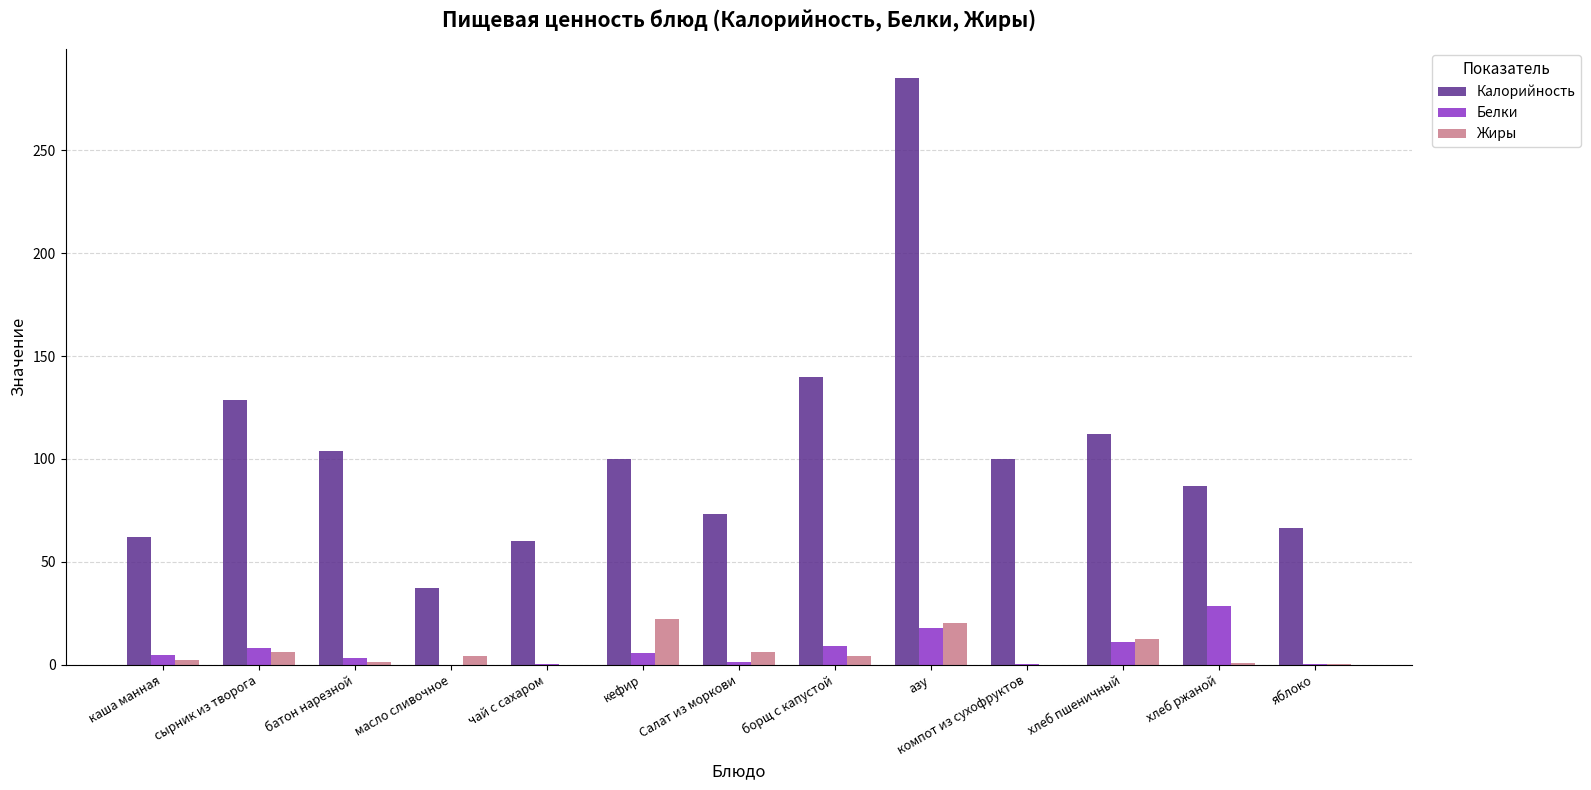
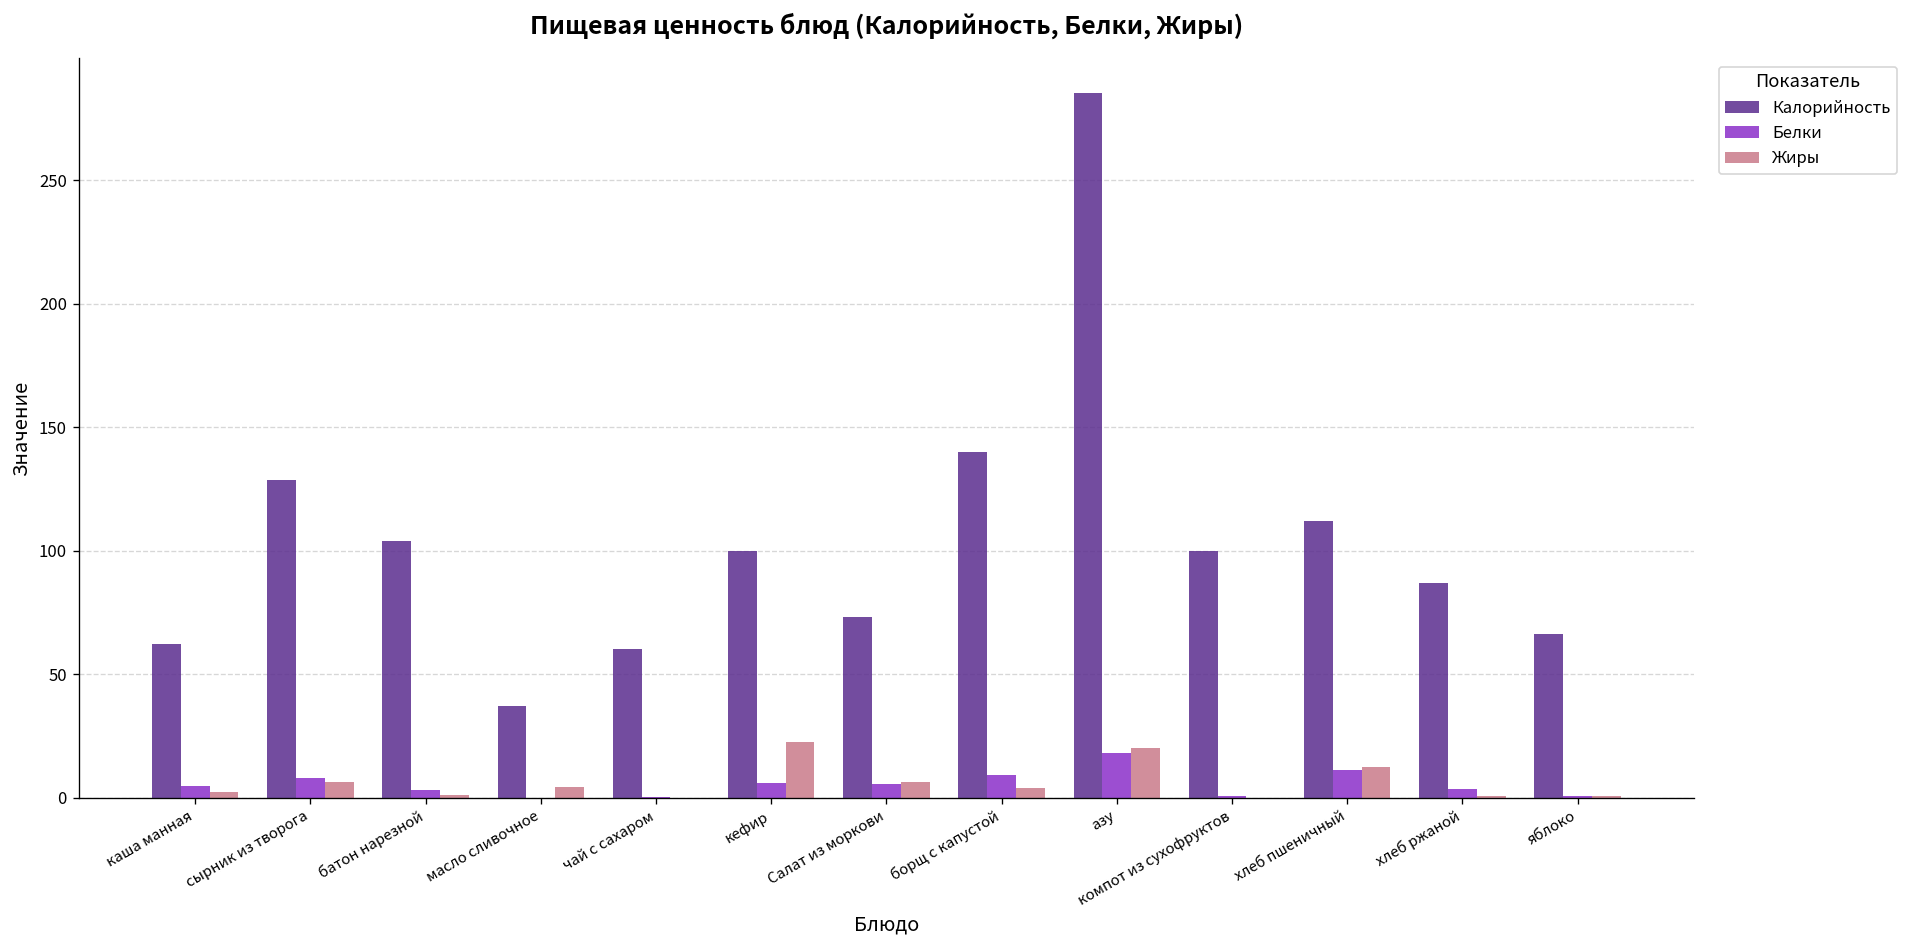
  {
    "Калорийность": {
      "каша манная": 62,
      "сырник из творога": 129,
      "батон нарезной": 104,
      "масло сливочное": 37,
      "чай с сахаром": 60,
      "кефир": 100,
      "Салат из моркови": 73,
      "борщ с капустой": 140,
      "азу": 285,
      "компот из сухофруктов": 100,
      "хлеб пшеничный": 112,
      "хлеб ржаной": 87,
      "яблоко": 66
    },
    "Белки": {
      "каша манная": 5,
      "сырник из творога": 8,
      "батон нарезной": 3,
      "масло сливочное": 0,
      "кефир": 6,
-     "Салат из моркови": 1,
+     "Салат из моркови": 6,
      "борщ с капустой": 9,
      "азу": 18,
      "хлеб пшеничный": 11,
-     "хлеб ржаной": 29
+     "хлеб ржаной": 3
    },
    "Жиры": {
      "каша манная": 2,
      "сырник из творога": 6,
      "масло сливочное": 4,
      "чай с сахаром": 0,
      "кефир": 22,
      "Салат из моркови": 6,
      "борщ с капустой": 4,
      "азу": 20,
      "компот из сухофруктов": 0,
      "хлеб пшеничный": 12
    }
  }
